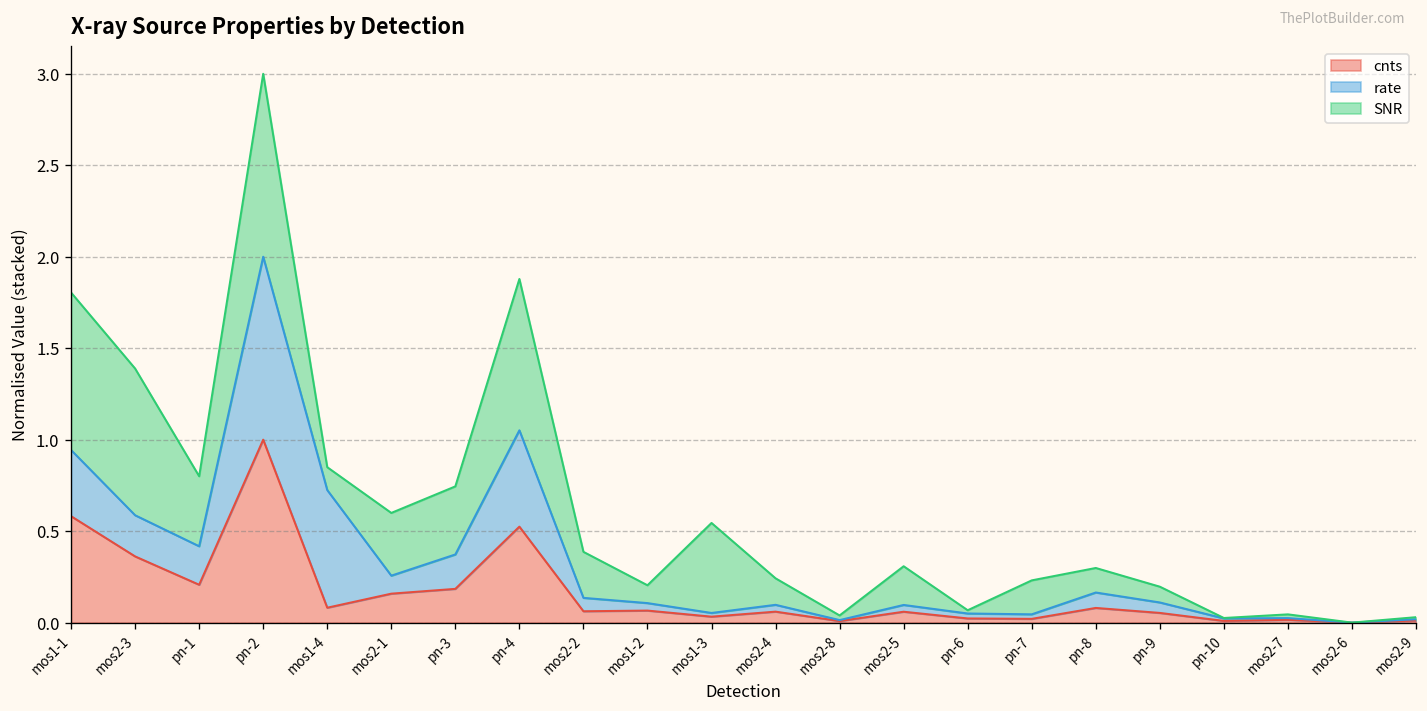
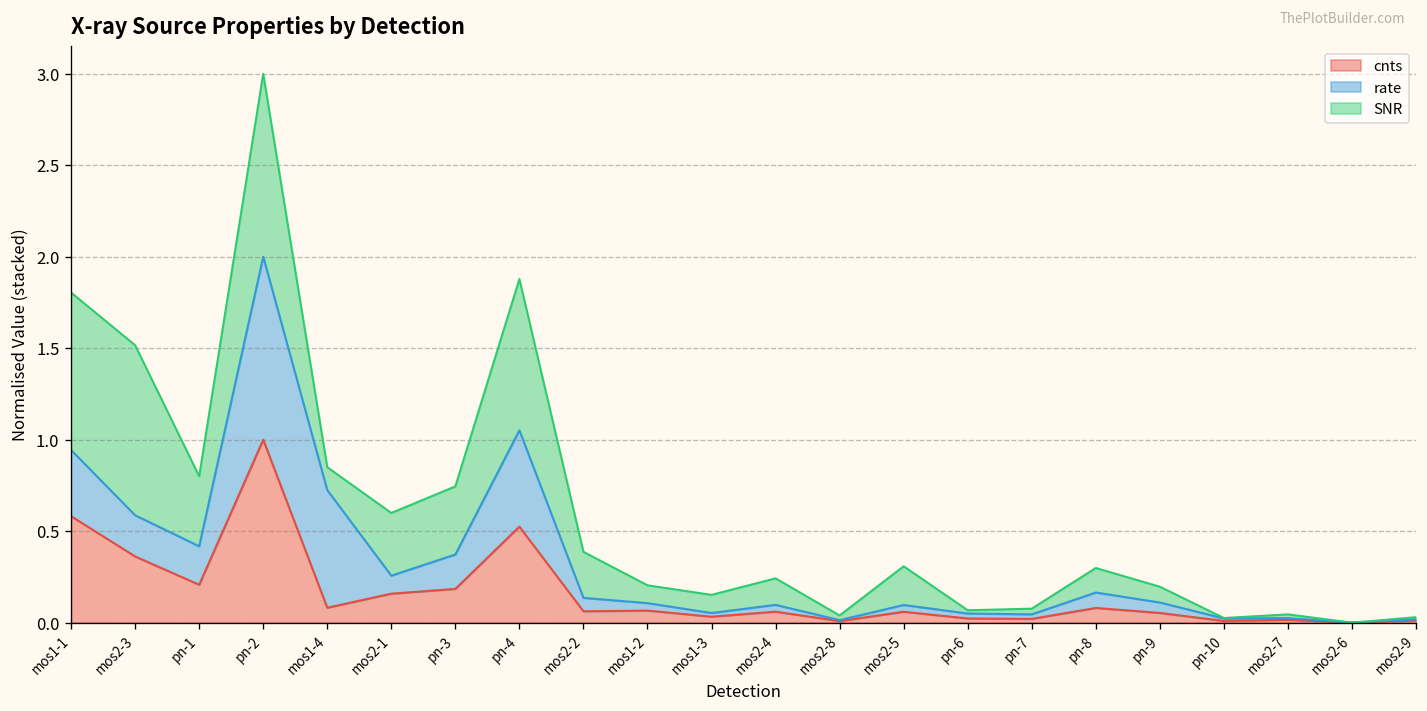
  {
    "cnts": {
      "mos1-1": 0.58,
      "mos2-3": 0.36,
      "pn-1": 0.21,
      "pn-2": 1.00,
      "mos1-4": 0.08,
      "mos2-1": 0.16,
      "pn-3": 0.18,
      "pn-4": 0.52,
      "mos2-2": 0.06,
      "mos1-2": 0.07,
      "mos1-3": 0.03,
      "mos2-4": 0.06,
      "mos2-5": 0.06,
      "pn-6": 0.02,
      "pn-7": 0.02,
      "pn-8": 0.08,
      "pn-9": 0.05
    },
    "rate": {
      "mos1-1": 0.36,
      "mos2-3": 0.23,
      "pn-1": 0.21,
      "pn-2": 1.00,
      "mos1-4": 0.64,
      "mos2-1": 0.10,
      "pn-3": 0.19,
      "pn-4": 0.53,
      "mos2-2": 0.07,
      "mos1-2": 0.04,
      "mos1-3": 0.02,
      "mos2-4": 0.04,
      "mos2-5": 0.04,
      "pn-6": 0.03,
      "pn-7": 0.02,
      "pn-8": 0.08,
      "pn-9": 0.06
    },
    "SNR": {
      "mos1-1": 0.86,
-     "mos2-3": 0.80,
+     "mos2-3": 0.93,
      "pn-1": 0.38,
      "pn-2": 1.00,
      "mos1-4": 0.13,
      "mos2-1": 0.34,
      "pn-3": 0.37,
      "pn-4": 0.83,
      "mos2-2": 0.25,
      "mos1-2": 0.10,
-     "mos1-3": 0.49,
+     "mos1-3": 0.10,
      "mos2-4": 0.14,
      "mos2-8": 0.03,
      "mos2-5": 0.21,
      "pn-6": 0.02,
-     "pn-7": 0.19,
+     "pn-7": 0.03,
      "pn-8": 0.13,
      "pn-9": 0.09,
      "mos2-7": 0.02
    }
  }
